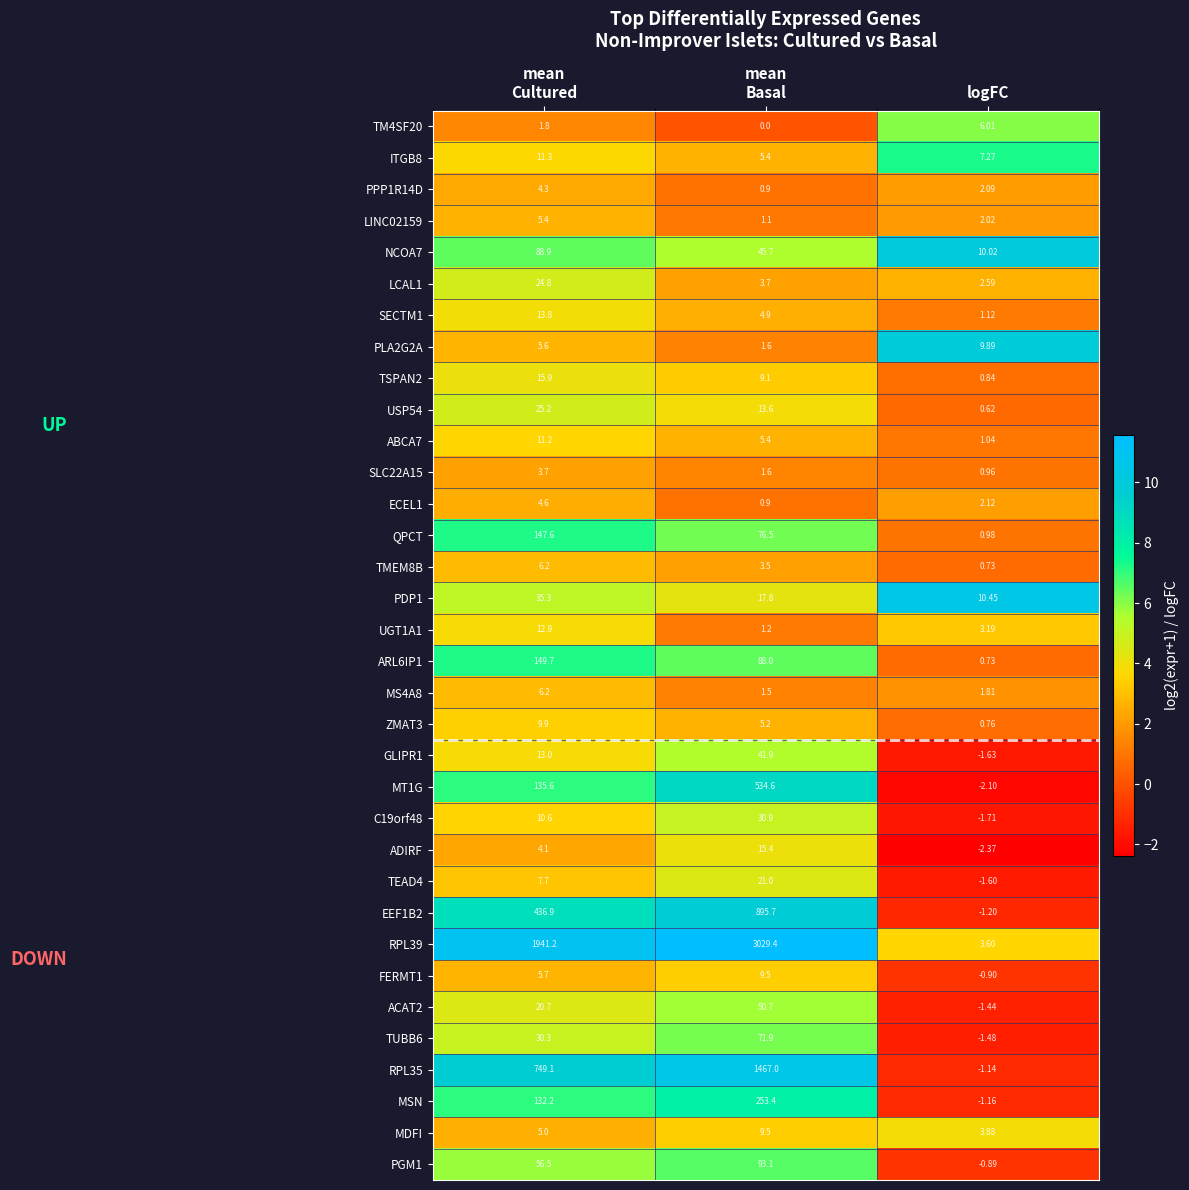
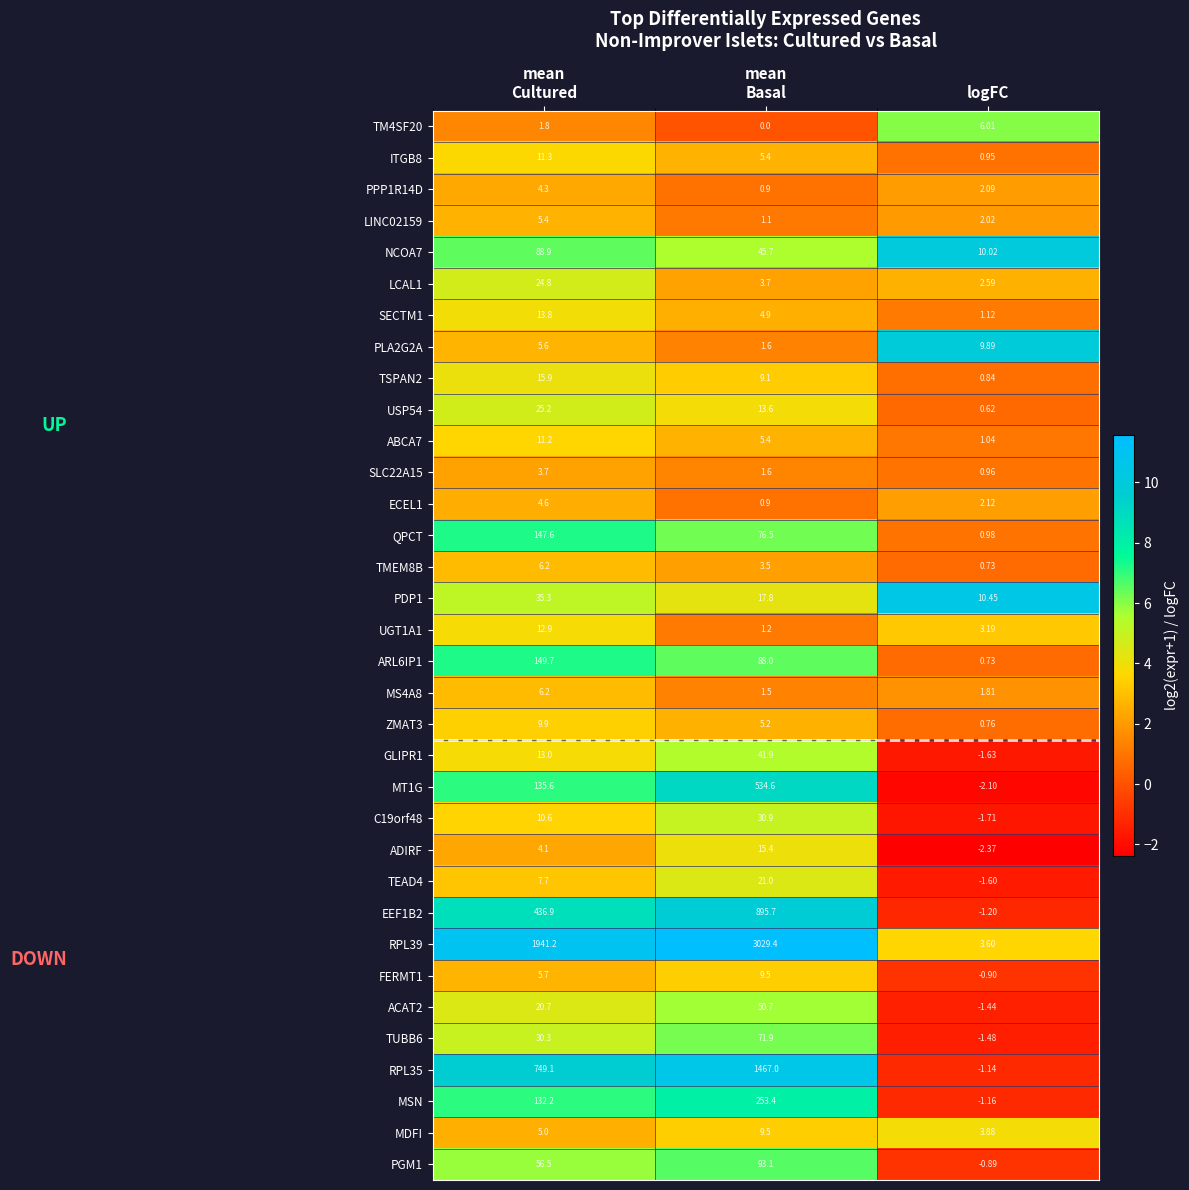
  {
    "TM4SF20": {
      "mean Cultured": 1.8,
      "mean Basal": 0.0,
      "logFC": 6.01
    },
    "ITGB8": {
      "mean Cultured": 11.3,
      "mean Basal": 5.4,
-     "logFC": 7.27
+     "logFC": 0.95
    },
    "PPP1R14D": {
      "mean Cultured": 4.3,
      "mean Basal": 0.9,
      "logFC": 2.09
    },
    "LINC02159": {
      "mean Cultured": 5.4,
      "mean Basal": 1.1,
      "logFC": 2.02
    },
    "NCOA7": {
      "mean Cultured": 88.9,
      "mean Basal": 45.7,
      "logFC": 10.02
    },
    "LCAL1": {
      "mean Cultured": 24.8,
      "mean Basal": 3.7,
      "logFC": 2.59
    },
    "SECTM1": {
      "mean Cultured": 13.8,
      "mean Basal": 4.9,
      "logFC": 1.12
    },
    "PLA2G2A": {
      "mean Cultured": 5.6,
      "mean Basal": 1.6,
      "logFC": 9.89
    },
    "TSPAN2": {
      "mean Cultured": 15.9,
      "mean Basal": 9.1,
      "logFC": 0.84
    },
    "USP54": {
      "mean Cultured": 25.2,
      "mean Basal": 13.6,
      "logFC": 0.62
    },
    "ABCA7": {
      "mean Cultured": 11.2,
      "mean Basal": 5.4,
      "logFC": 1.04
    },
    "SLC22A15": {
      "mean Cultured": 3.7,
      "mean Basal": 1.6,
      "logFC": 0.96
    },
    "ECEL1": {
      "mean Cultured": 4.6,
      "mean Basal": 0.9,
      "logFC": 2.12
    },
    "QPCT": {
      "mean Cultured": 147.6,
      "mean Basal": 76.5,
      "logFC": 0.98
    },
    "TMEM8B": {
      "mean Cultured": 6.2,
      "mean Basal": 3.5,
      "logFC": 0.73
    },
    "PDP1": {
      "mean Cultured": 35.3,
      "mean Basal": 17.8,
      "logFC": 10.45
    },
    "UGT1A1": {
      "mean Cultured": 12.9,
      "mean Basal": 1.2,
      "logFC": 3.19
    },
    "ARL6IP1": {
      "mean Cultured": 149.7,
      "mean Basal": 88.0,
      "logFC": 0.73
    },
    "MS4A8": {
      "mean Cultured": 6.2,
      "mean Basal": 1.5,
      "logFC": 1.81
    },
    "ZMAT3": {
      "mean Cultured": 9.9,
      "mean Basal": 5.2,
      "logFC": 0.76
    },
    "GLIPR1": {
      "mean Cultured": 13.0,
      "mean Basal": 41.9,
      "logFC": -1.63
    },
    "MT1G": {
      "mean Cultured": 135.6,
      "mean Basal": 534.6,
      "logFC": -2.10
    },
    "C19orf48": {
      "mean Cultured": 10.6,
      "mean Basal": 30.9,
      "logFC": -1.71
    },
    "ADIRF": {
      "mean Cultured": 4.1,
      "mean Basal": 15.4,
      "logFC": -2.37
    },
    "TEAD4": {
      "mean Cultured": 7.7,
      "mean Basal": 21.0,
      "logFC": -1.60
    },
    "EEF1B2": {
      "mean Cultured": 436.9,
      "mean Basal": 895.7,
      "logFC": -1.20
    },
    "RPL39": {
      "mean Cultured": 1941.2,
      "mean Basal": 3029.4,
      "logFC": 3.60
    },
    "FERMT1": {
      "mean Cultured": 5.7,
      "mean Basal": 9.5,
      "logFC": -0.90
    },
    "ACAT2": {
      "mean Cultured": 20.7,
      "mean Basal": 50.7,
      "logFC": -1.44
    },
    "TUBB6": {
      "mean Cultured": 30.3,
      "mean Basal": 71.9,
      "logFC": -1.48
    },
    "RPL35": {
      "mean Cultured": 749.1,
      "mean Basal": 1467.0,
      "logFC": -1.14
    },
    "MSN": {
      "mean Cultured": 132.2,
      "mean Basal": 253.4,
      "logFC": -1.16
    },
    "MDFI": {
      "mean Cultured": 5.0,
      "mean Basal": 9.5,
      "logFC": 3.88
    },
    "PGM1": {
      "mean Cultured": 56.5,
      "mean Basal": 93.1,
      "logFC": -0.89
    }
  }
